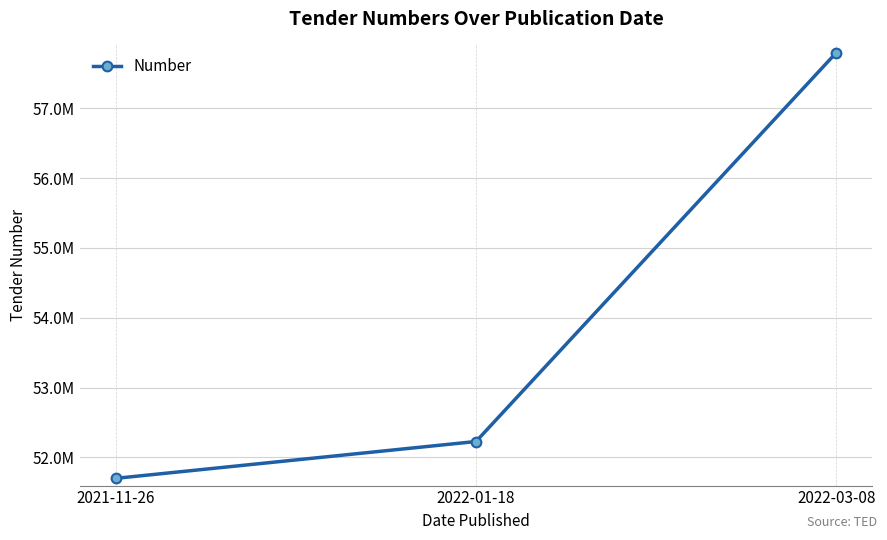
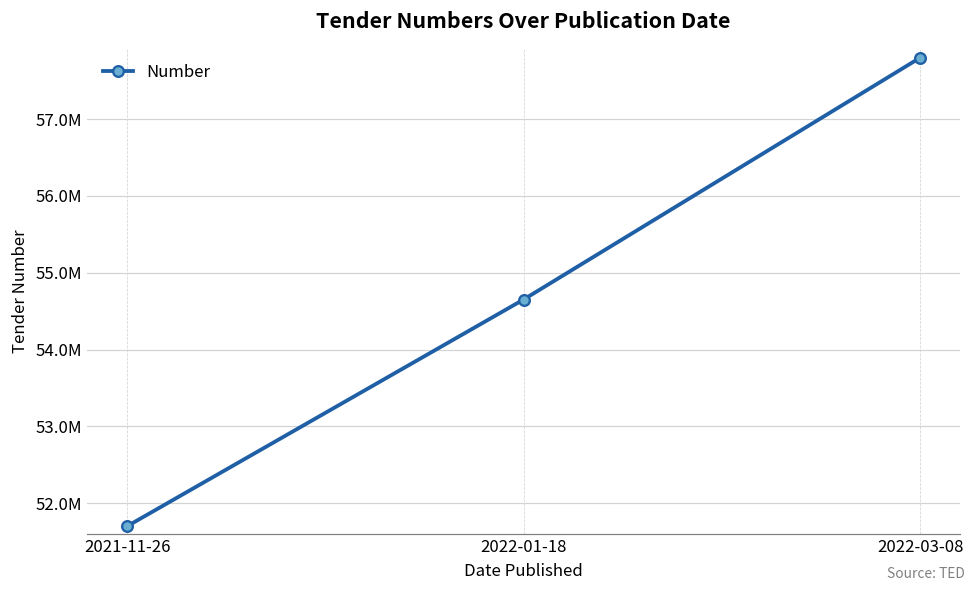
  {
    "2021-11-26": 51700000,
-   "2022-01-18": 52200000,
+   "2022-01-18": 54700000,
    "2022-03-08": 57800000
  }
